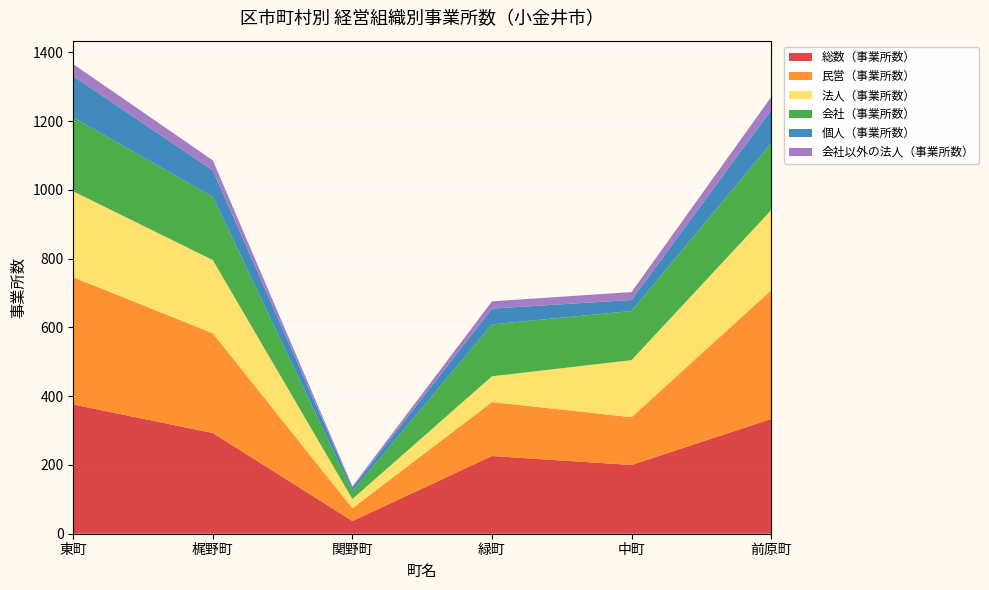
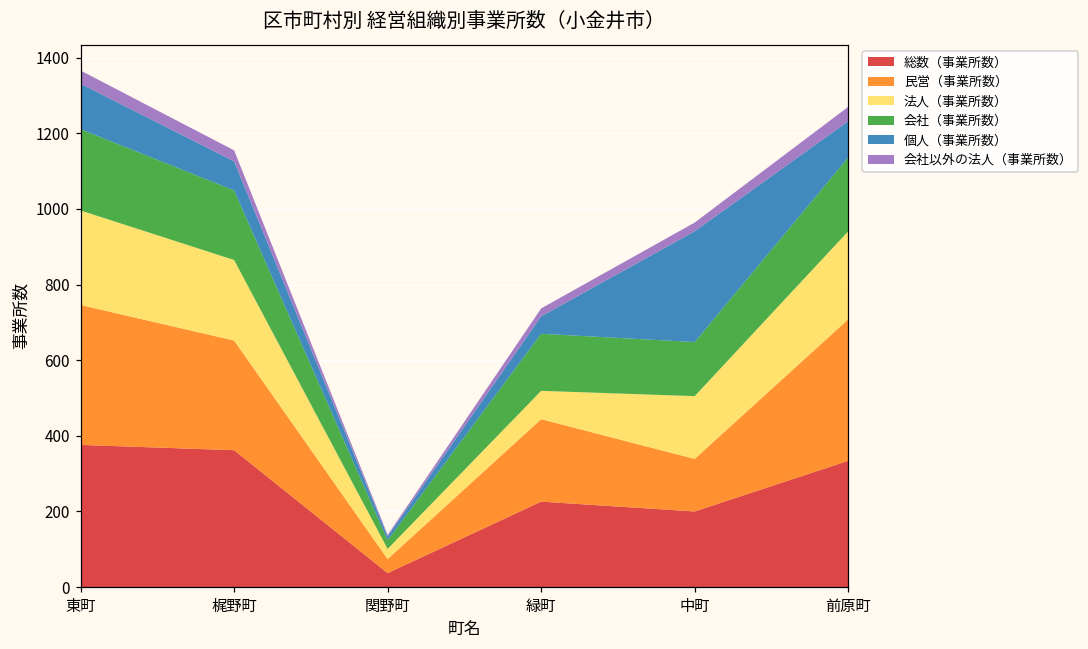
  {
    "総数（事業所数）": {
      "東町": 380,
-     "梶野町": 290,
+     "梶野町": 360,
      "関野町": 40,
      "緑町": 230,
      "中町": 200,
      "前原町": 330
    },
    "民営（事業所数）": {
      "東町": 370,
      "梶野町": 290,
      "関野町": 40,
-     "緑町": 160,
+     "緑町": 220,
      "中町": 140,
      "前原町": 370
    },
    "法人（事業所数）": {
      "東町": 250,
      "梶野町": 210,
      "関野町": 30,
      "緑町": 80,
      "中町": 170,
      "前原町": 230
    },
    "会社（事業所数）": {
      "東町": 220,
      "梶野町": 180,
      "関野町": 20,
      "緑町": 150,
      "中町": 140,
      "前原町": 200
    },
    "個人（事業所数）": {
      "東町": 120,
      "梶野町": 80,
      "緑町": 50,
-     "中町": 30,
+     "中町": 290,
      "前原町": 100
    },
    "会社以外の法人（事業所数）": {
      "東町": 40,
      "梶野町": 30,
      "緑町": 20,
      "中町": 20,
      "前原町": 40
    }
  }
